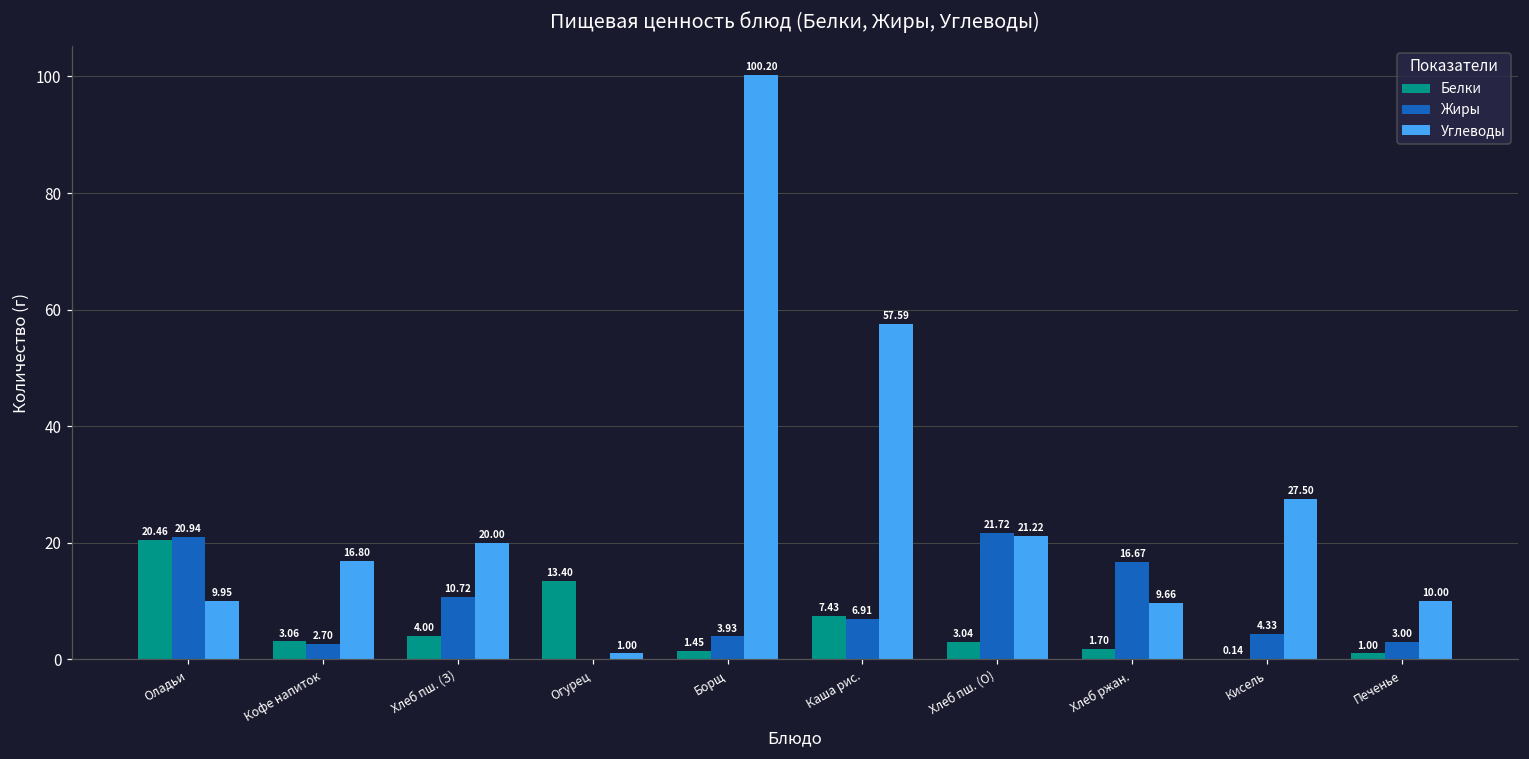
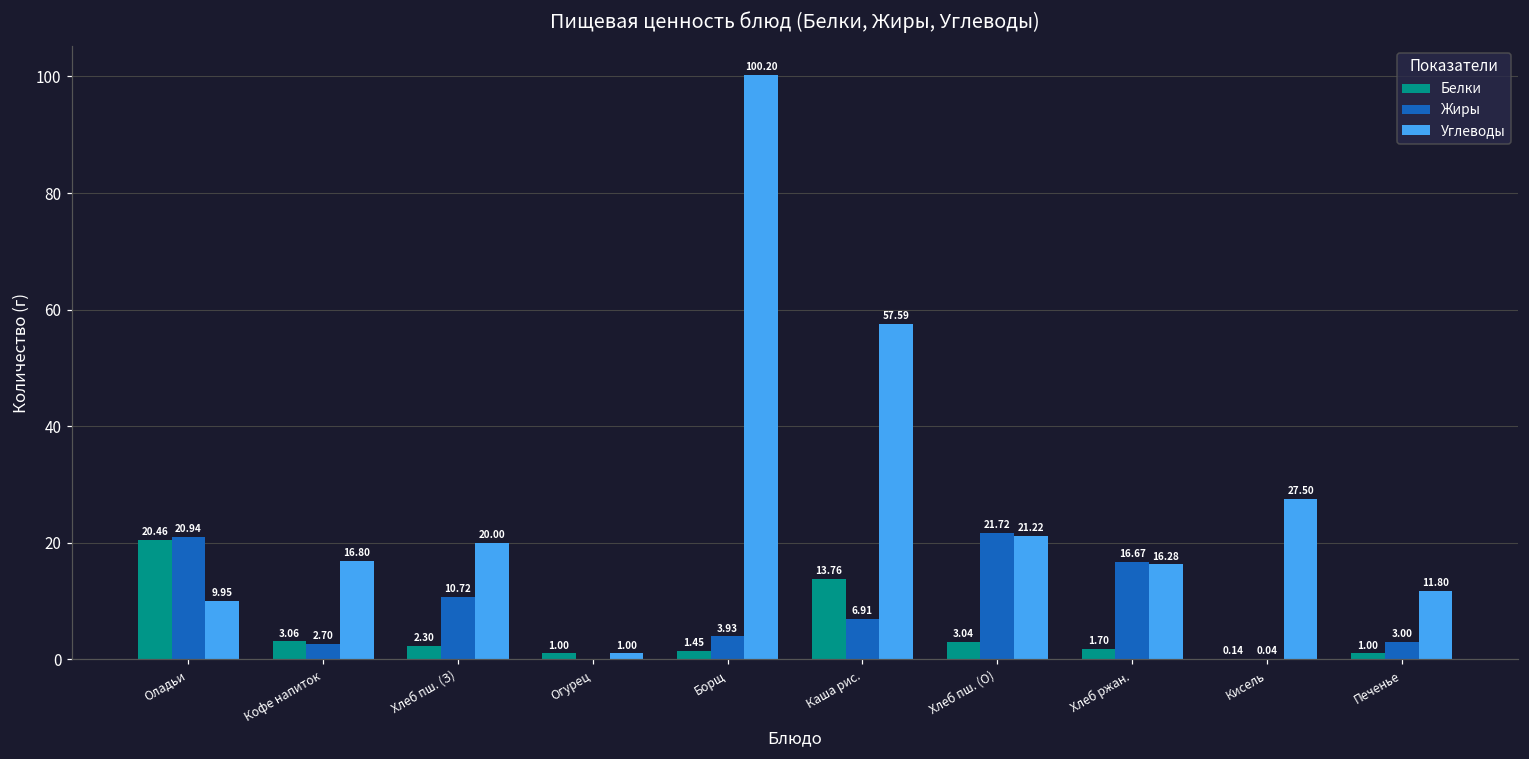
  {
    "Белки": {
      "Оладьи": 20.46,
      "Кофе напиток": 3.06,
-     "Хлеб пш. (З)": 4.00,
-     "Огурец": 13.40,
+     "Хлеб пш. (З)": 2.30,
+     "Огурец": 1.00,
      "Борщ": 1.45,
-     "Каша рис.": 7.43,
+     "Каша рис.": 13.76,
      "Хлеб пш. (О)": 3.04,
      "Хлеб ржан.": 1.70,
      "Кисель": 0.14,
      "Печенье": 1.00
    },
    "Жиры": {
      "Оладьи": 20.94,
      "Кофе напиток": 2.70,
      "Хлеб пш. (З)": 10.72,
      "Борщ": 3.93,
      "Каша рис.": 6.91,
      "Хлеб пш. (О)": 21.72,
      "Хлеб ржан.": 16.67,
-     "Кисель": 4.33,
+     "Кисель": 0.04,
      "Печенье": 3.00
    },
    "Углеводы": {
      "Оладьи": 9.95,
      "Кофе напиток": 16.80,
      "Хлеб пш. (З)": 20.00,
      "Огурец": 1.00,
      "Борщ": 100.20,
      "Каша рис.": 57.59,
      "Хлеб пш. (О)": 21.22,
-     "Хлеб ржан.": 9.66,
+     "Хлеб ржан.": 16.28,
      "Кисель": 27.50,
-     "Печенье": 10.00
+     "Печенье": 11.80
    }
  }
